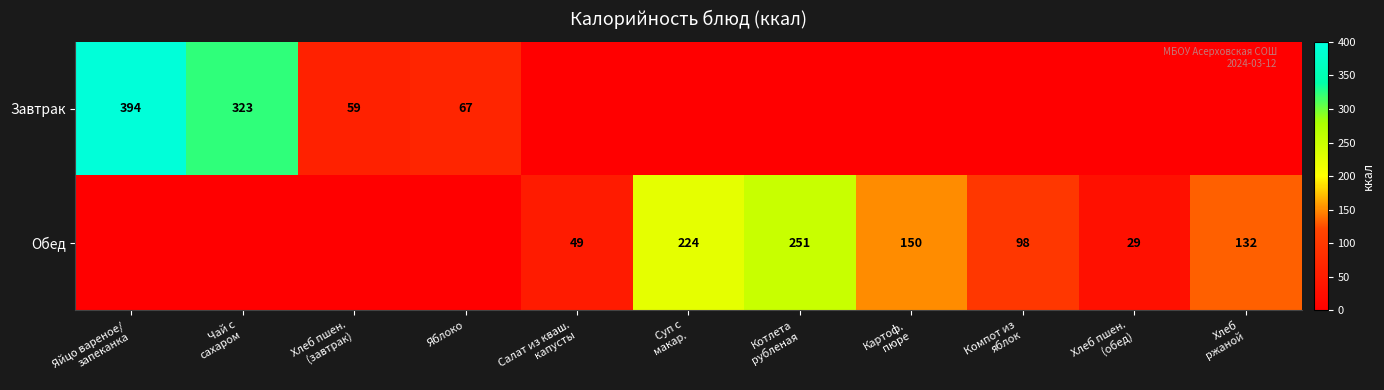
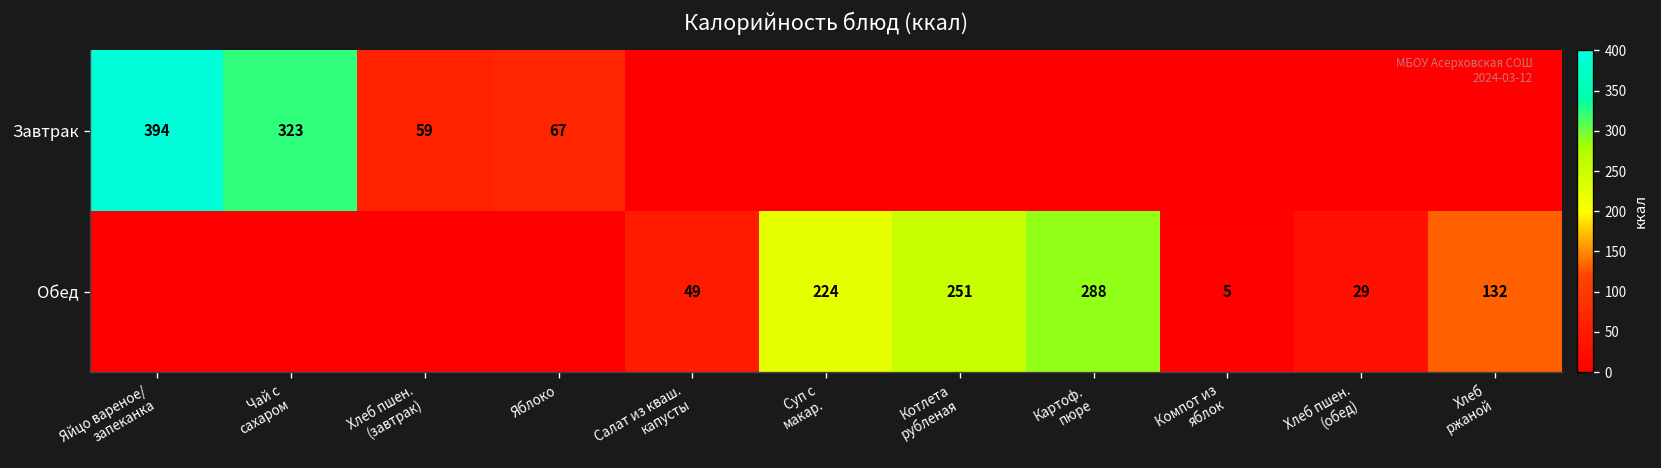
  {
    "Завтрак": {
      "Яйцо вареное/ запеканка": 394,
      "Чай с сахаром": 323,
      "Хлеб пшен. (завтрак)": 59,
      "Яблоко": 67
    },
    "Обед": {
      "Салат из кваш. капусты": 49,
      "Суп с макар.": 224,
      "Котлета рубленая": 251,
-     "Картоф. пюре": 150,
-     "Компот из яблок": 98,
+     "Картоф. пюре": 288,
+     "Компот из яблок": 5,
      "Хлеб пшен. (обед)": 29,
      "Хлеб ржаной": 132
    }
  }
